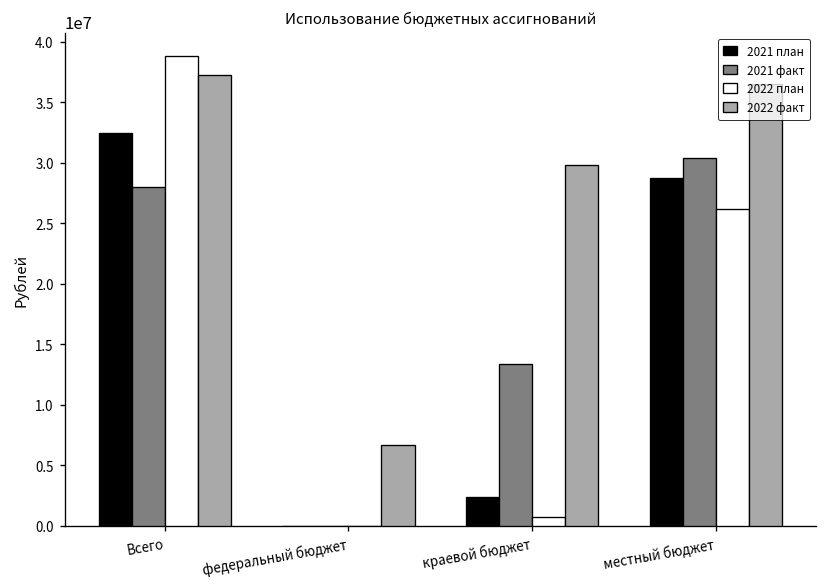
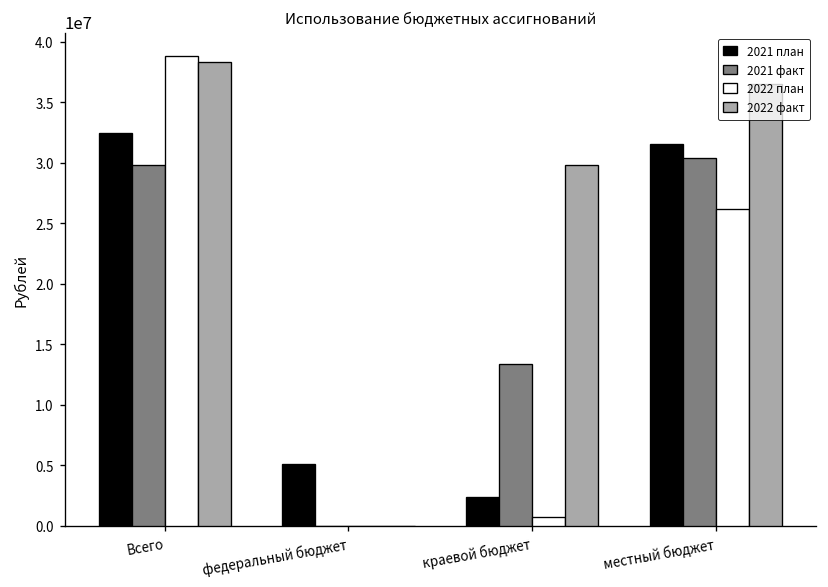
  {
    "2021 план": {
      "Всего": 32400000,
-     "федеральный бюджет": 0,
+     "федеральный бюджет": 5100000,
      "краевой бюджет": 2400000,
-     "местный бюджет": 28800000
+     "местный бюджет": 31500000
    },
    "2021 факт": {
-     "Всего": 28000000,
+     "Всего": 29800000,
      "федеральный бюджет": 0,
      "краевой бюджет": 13300000,
      "местный бюджет": 30400000
    },
    "2022 план": {
      "Всего": 38800000,
      "федеральный бюджет": 0,
      "краевой бюджет": 700000,
      "местный бюджет": 26200000
    },
    "2022 факт": {
-     "Всего": 37200000,
-     "федеральный бюджет": 6600000,
+     "Всего": 38300000,
+     "федеральный бюджет": 0,
      "краевой бюджет": 29800000
    }
  }
